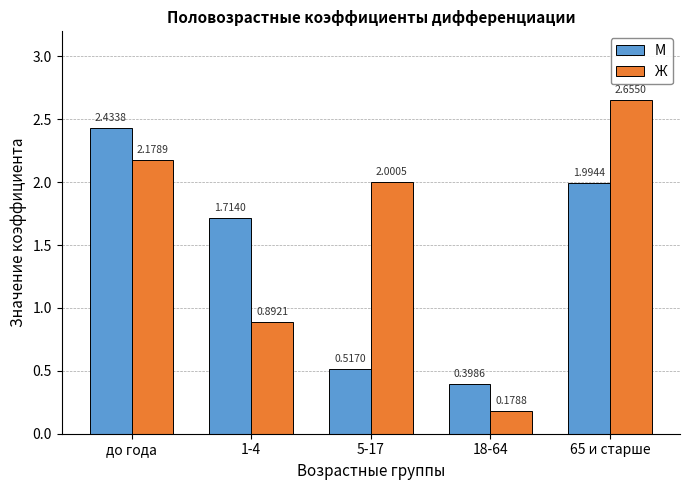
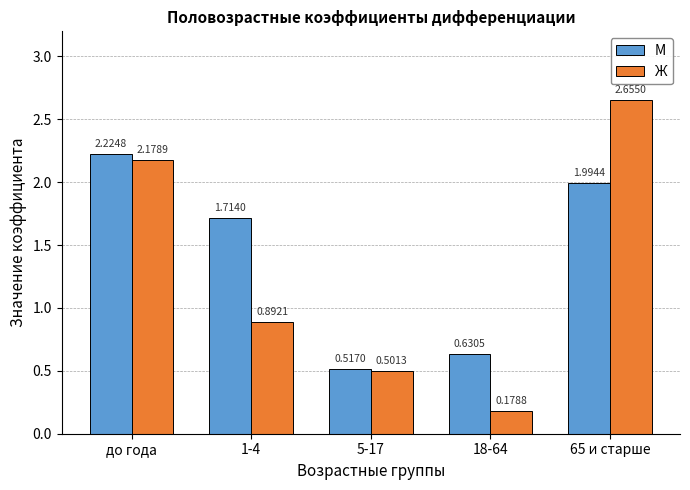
  {
    "М": {
-     "до года": 2.4338,
+     "до года": 2.2248,
      "1-4": 1.7140,
      "5-17": 0.5170,
-     "18-64": 0.3986,
+     "18-64": 0.6305,
      "65 и старше": 1.9944
    },
    "Ж": {
      "до года": 2.1789,
      "1-4": 0.8921,
-     "5-17": 2.0005,
+     "5-17": 0.5013,
      "18-64": 0.1788,
      "65 и старше": 2.6550
    }
  }
